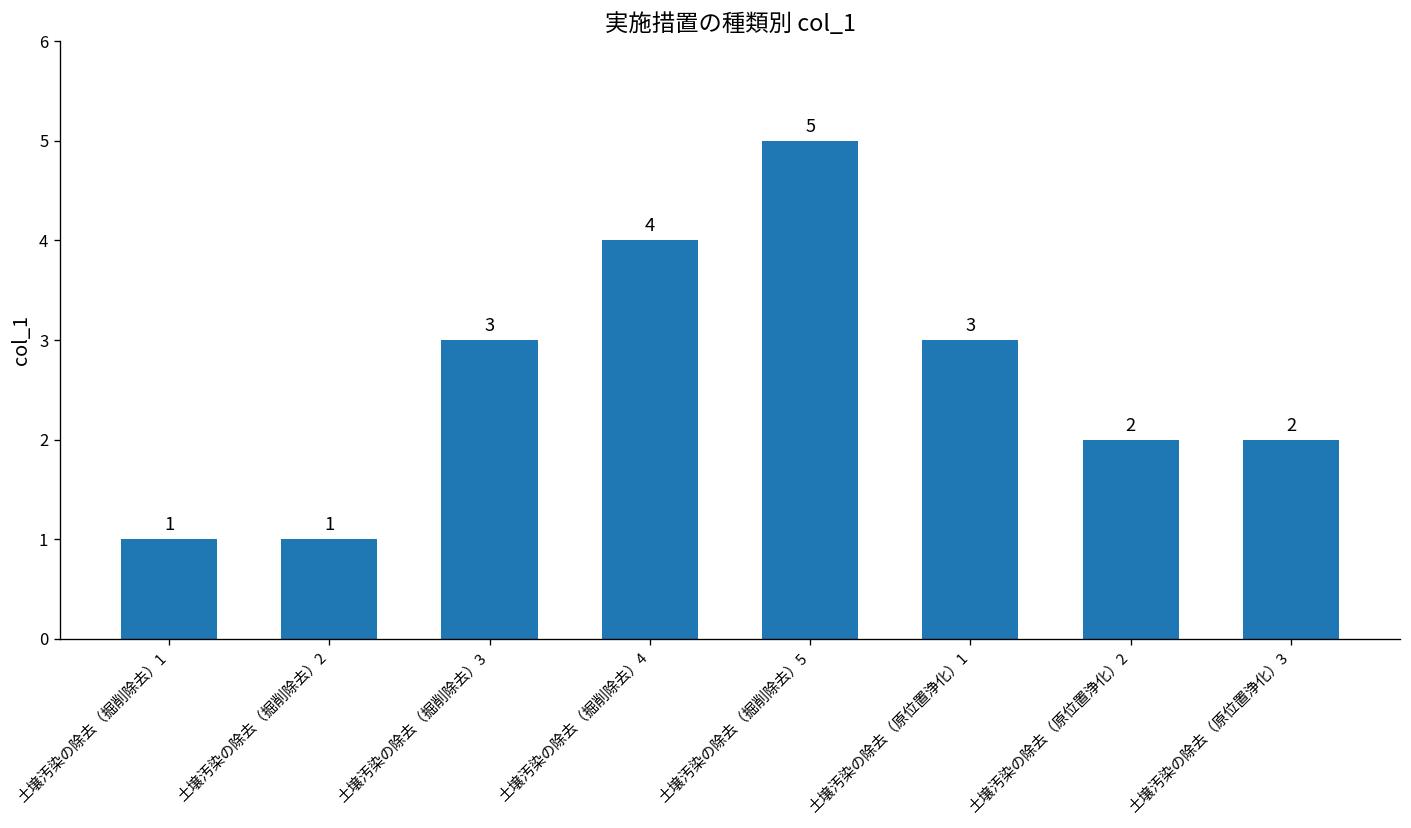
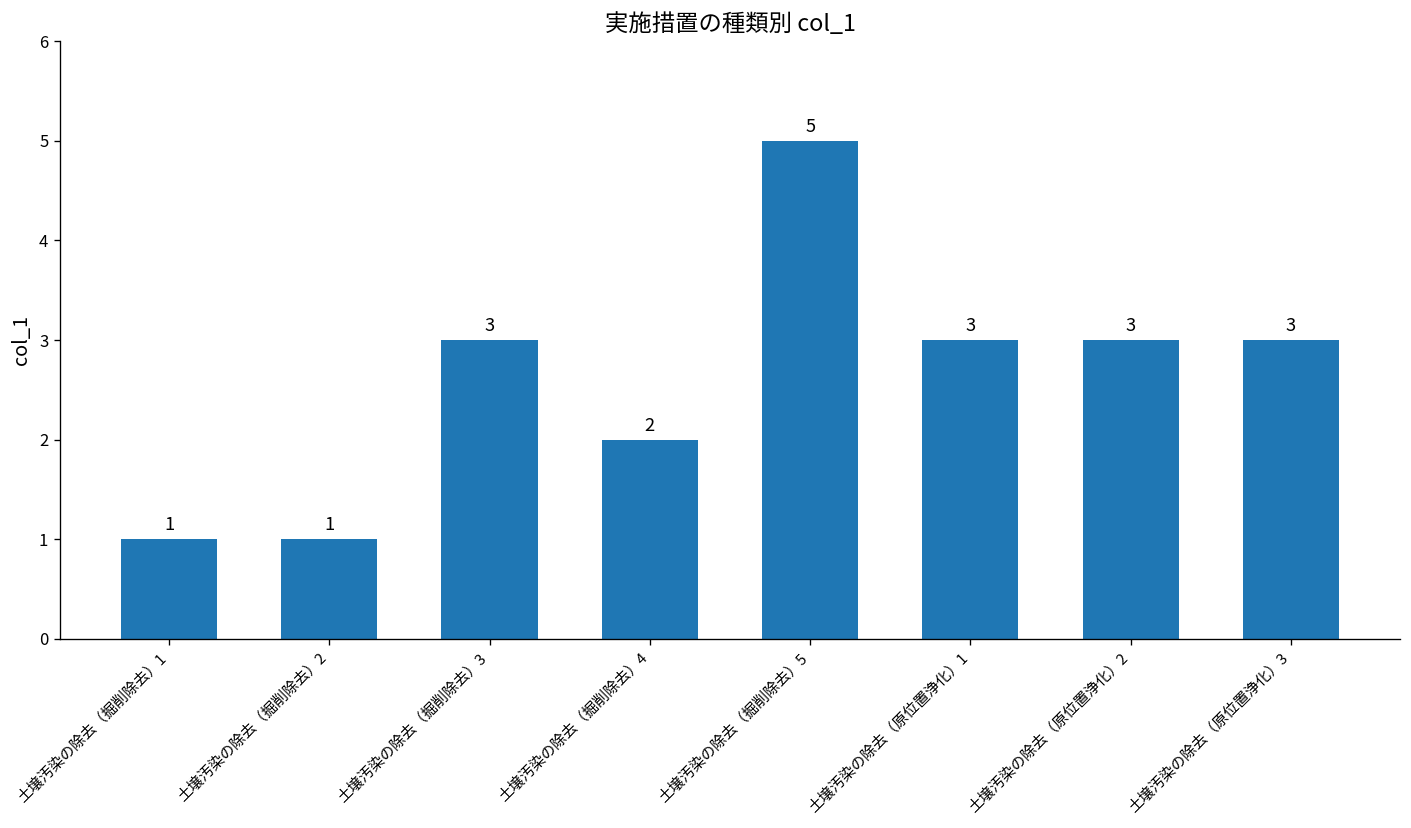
  {
    "土壌汚染の除去（掘削除去）1": 1,
    "土壌汚染の除去（掘削除去）2": 1,
    "土壌汚染の除去（掘削除去）3": 3,
-   "土壌汚染の除去（掘削除去）4": 4,
+   "土壌汚染の除去（掘削除去）4": 2,
    "土壌汚染の除去（掘削除去）5": 5,
    "土壌汚染の除去（原位置浄化）1": 3,
-   "土壌汚染の除去（原位置浄化）2": 2,
-   "土壌汚染の除去（原位置浄化）3": 2
+   "土壌汚染の除去（原位置浄化）2": 3,
+   "土壌汚染の除去（原位置浄化）3": 3
  }
